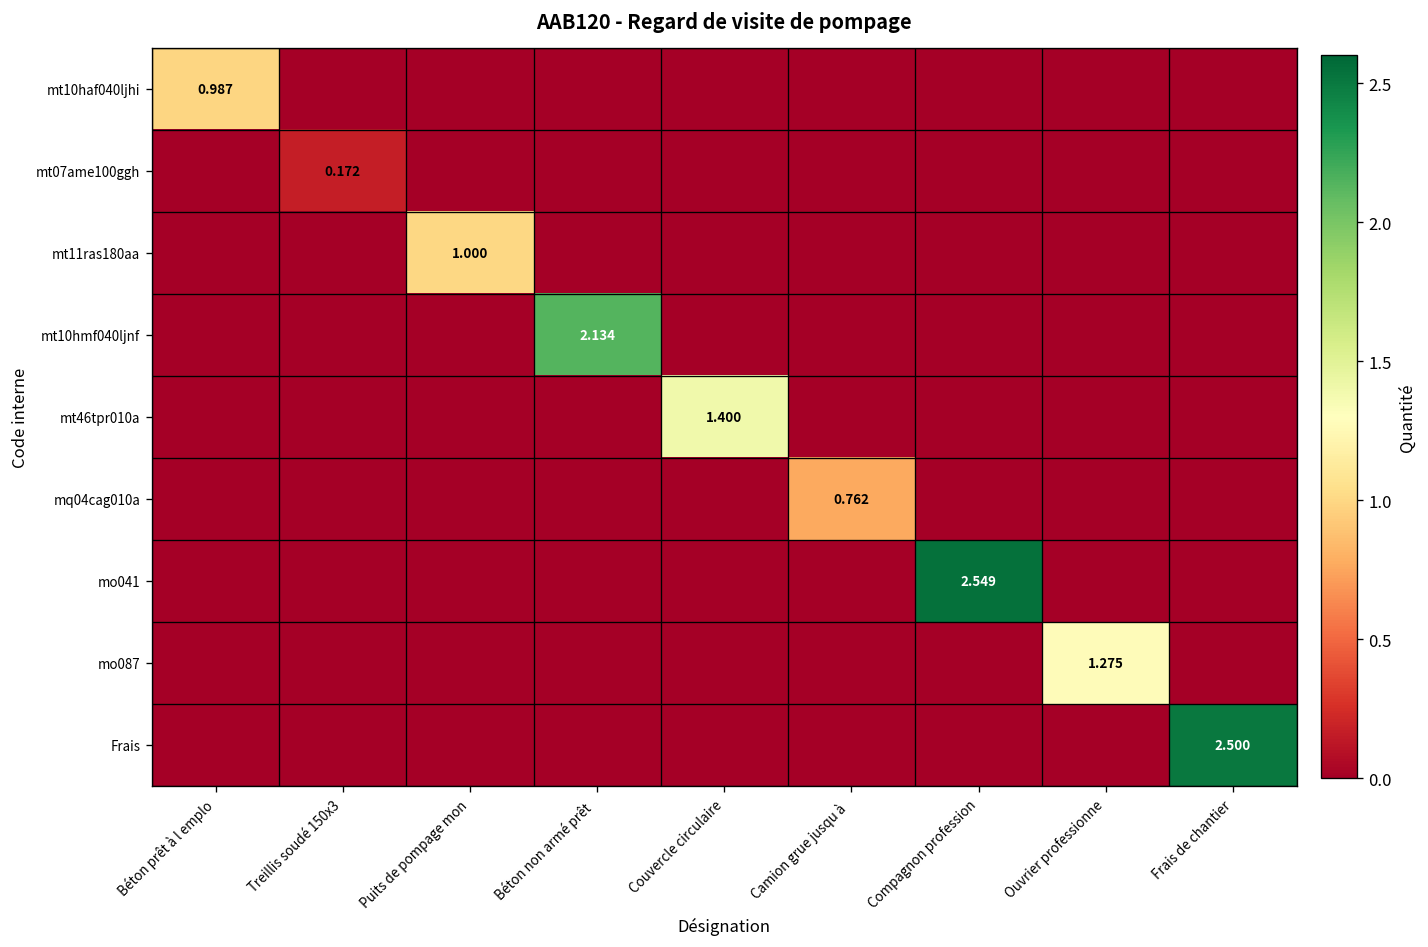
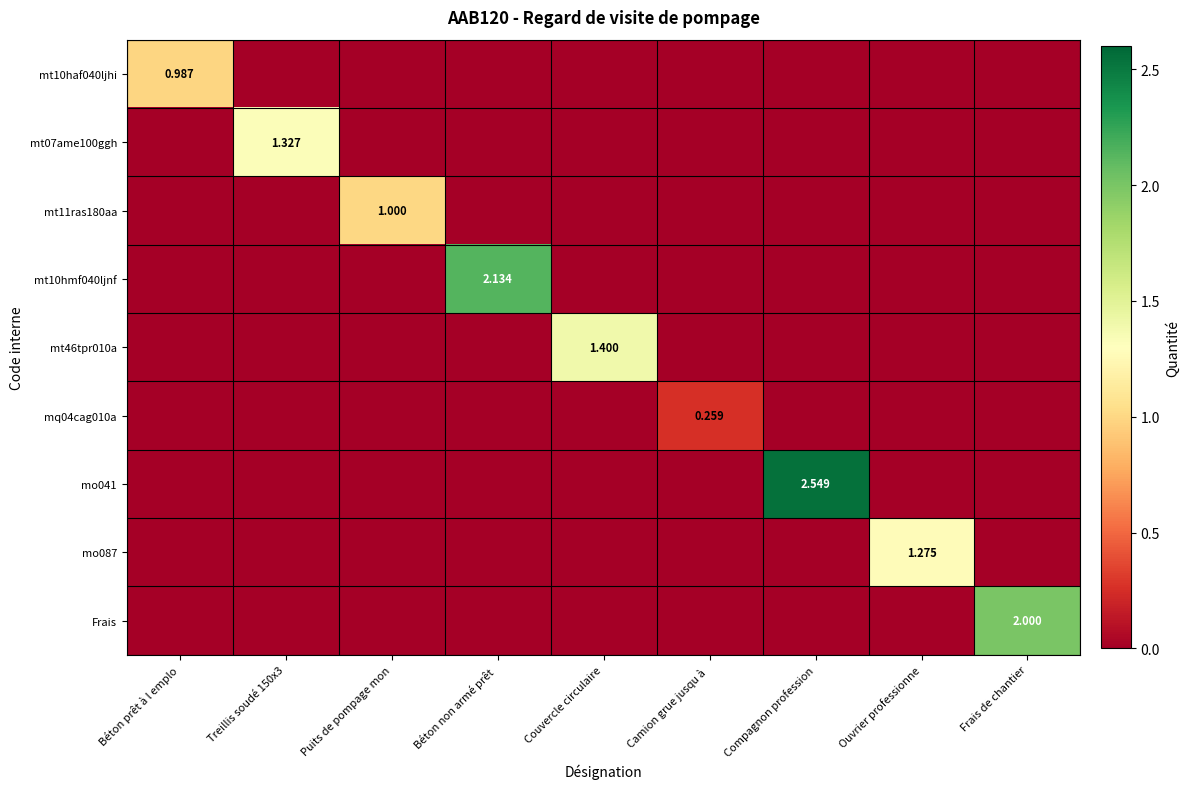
  {
    "mt10haf040ljhi": {
      "Béton prêt à l emplo": 0.987
    },
    "mt07ame100ggh": {
-     "Treillis soudé 150x3": 0.172
+     "Treillis soudé 150x3": 1.327
    },
    "mt11ras180aa": {
      "Puits de pompage mon": 1.000
    },
    "mt10hmf040ljnf": {
      "Béton non armé prêt": 2.134
    },
    "mt46tpr010a": {
      "Couvercle circulaire": 1.400
    },
    "mq04cag010a": {
-     "Camion grue jusqu à": 0.762
+     "Camion grue jusqu à": 0.259
    },
    "mo041": {
      "Compagnon profession": 2.549
    },
    "mo087": {
      "Ouvrier professionne": 1.275
    },
    "Frais": {
-     "Frais de chantier": 2.500
+     "Frais de chantier": 2.000
    }
  }
